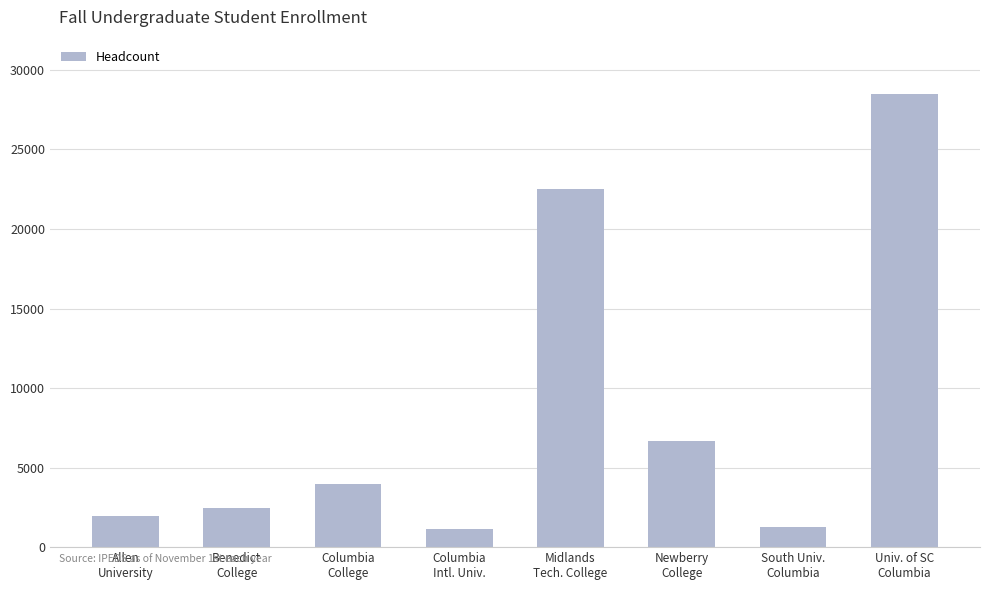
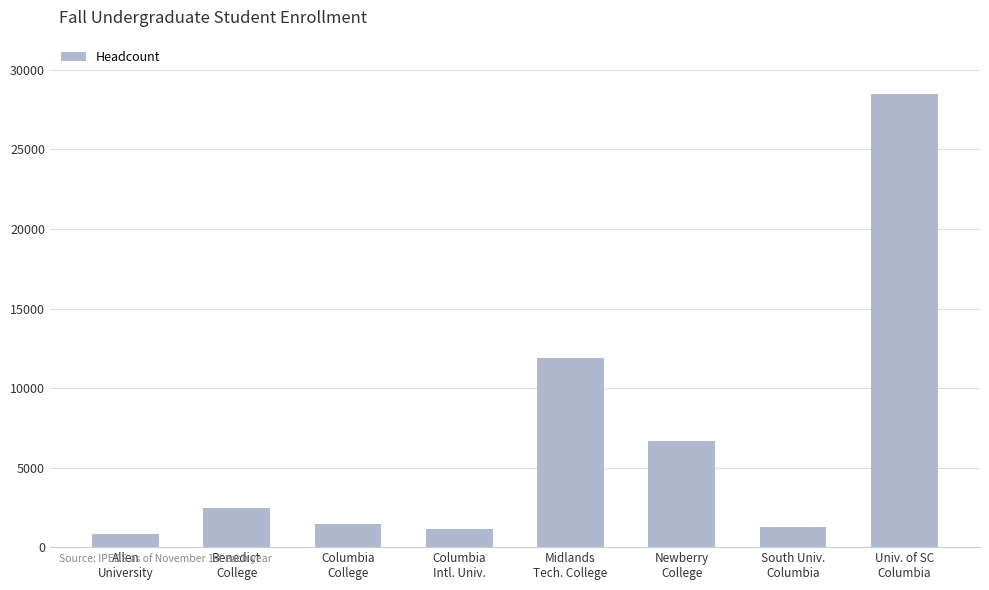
  {
-   "Allen University": 2000,
+   "Allen University": 800,
    "Benedict College": 2500,
-   "Columbia College": 3900,
+   "Columbia College": 1400,
    "Columbia Intl. Univ.": 1100,
-   "Midlands Tech. College": 22500,
+   "Midlands Tech. College": 11900,
    "Newberry College": 6700,
    "South Univ. Columbia": 1300,
    "Univ. of SC Columbia": 28500
  }
